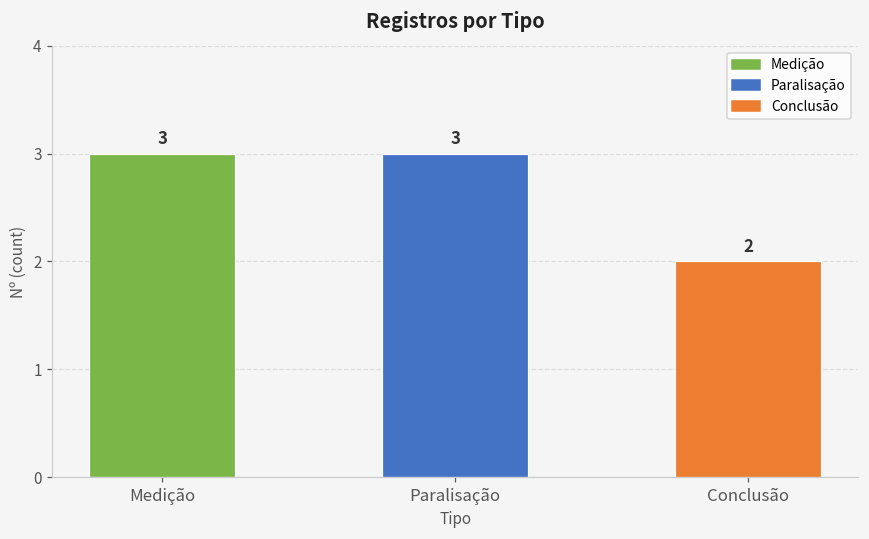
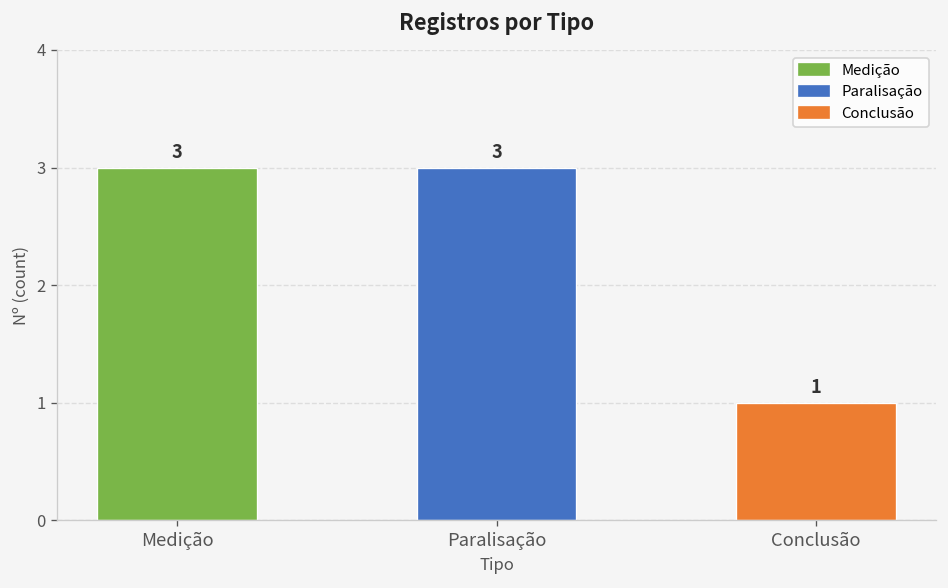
  {
    "Medição": 3,
    "Paralisação": 3,
-   "Conclusão": 2
+   "Conclusão": 1
  }
